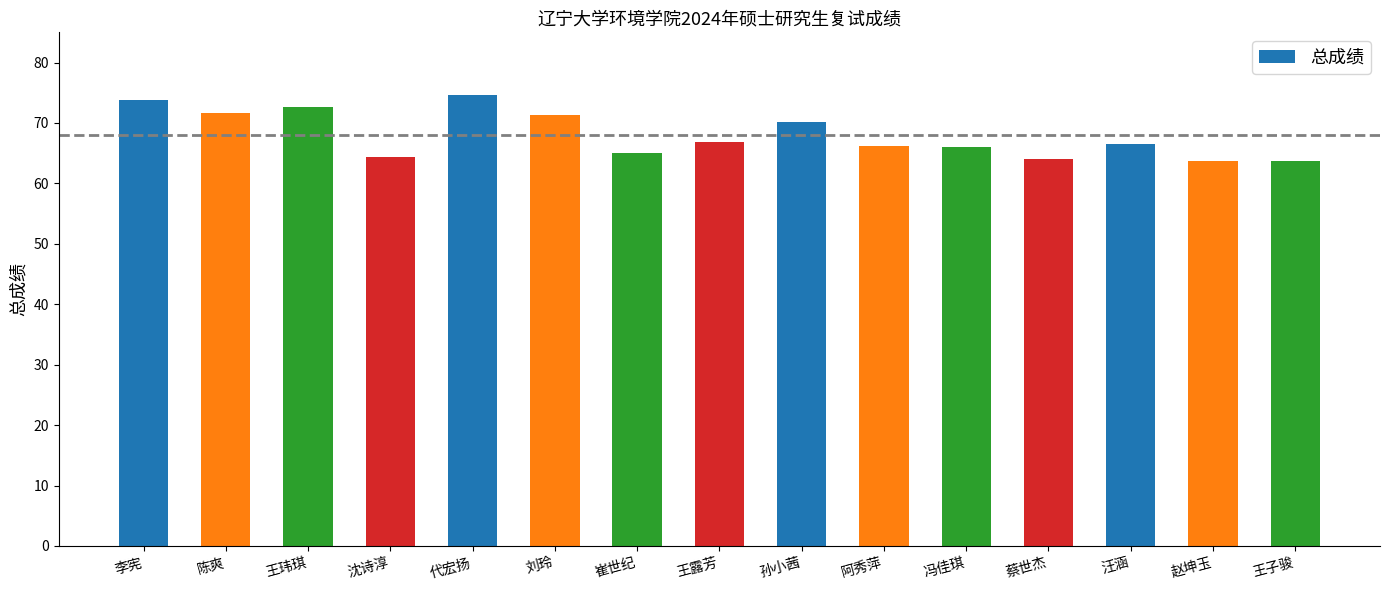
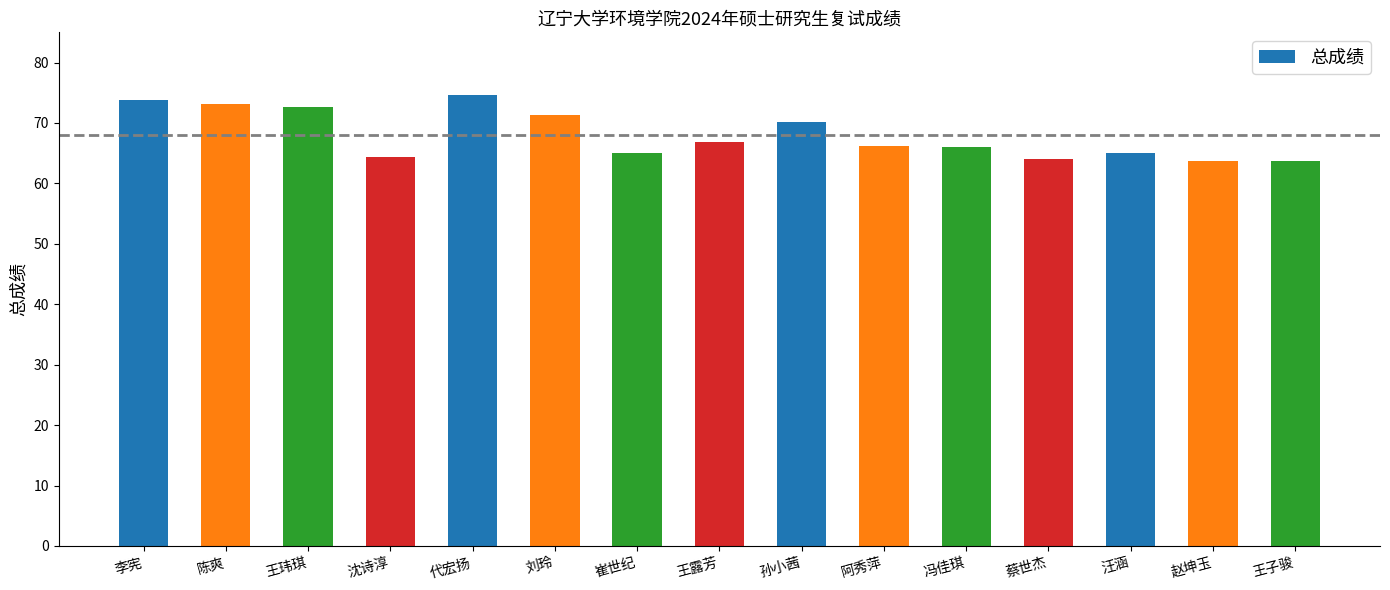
  {
    "李宪": 74,
-   "陈爽": 72,
+   "陈爽": 73,
    "王玮琪": 73,
    "沈诗淳": 64,
    "代宏扬": 75,
    "刘玲": 71,
    "崔世纪": 65,
    "王露芳": 67,
    "孙小茜": 70,
    "阿秀萍": 66,
    "冯佳琪": 66,
    "蔡世杰": 64,
-   "汪涵": 67,
+   "汪涵": 65,
    "赵坤玉": 64,
    "王子骏": 64
  }
